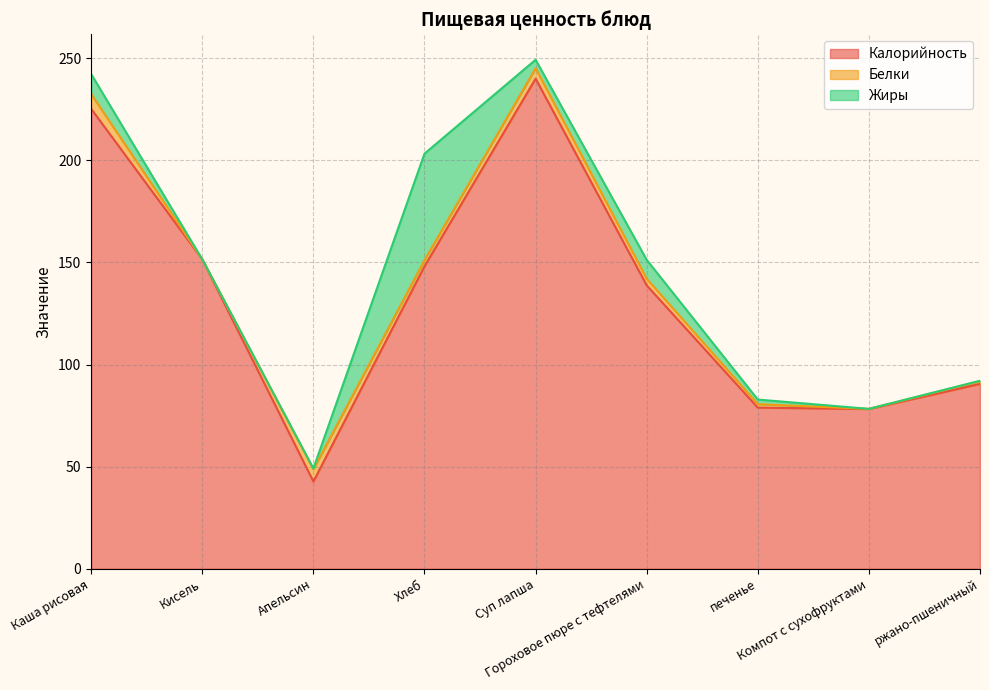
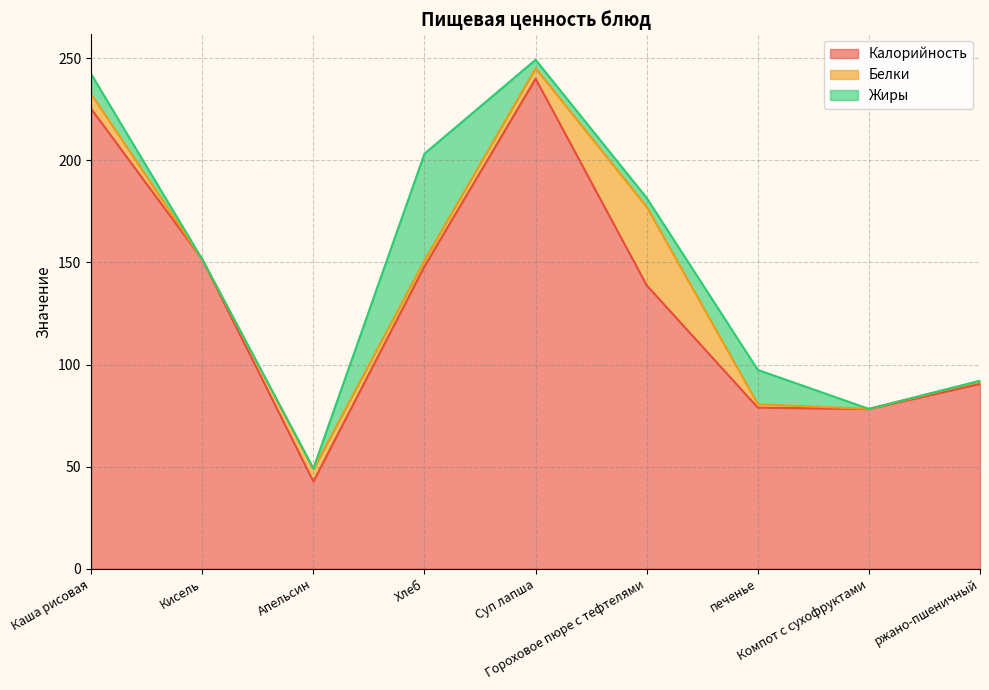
  {
    "Калорийность": {
      "Каша рисовая": 225,
      "Апельсин": 43,
      "Хлеб": 148,
      "Суп лапша": 240,
      "Гороховое пюре с тефтелями": 139,
      "печенье": 79,
      "ржано-пшеничный": 91
    },
    "Белки": {
      "Каша рисовая": 7,
      "Хлеб": 3,
      "Суп лапша": 5,
-     "Гороховое пюре с тефтелями": 3,
+     "Гороховое пюре с тефтелями": 38,
      "печенье": 2
    },
    "Жиры": {
      "Каша рисовая": 10,
      "Хлеб": 52,
      "Суп лапша": 4,
-     "Гороховое пюре с тефтелями": 9,
-     "печенье": 2
+     "Гороховое пюре с тефтелями": 4,
+     "печенье": 17
    }
  }
